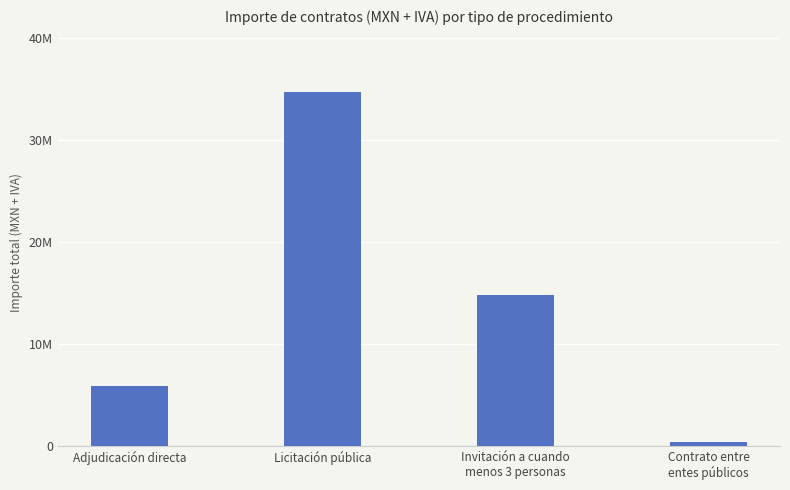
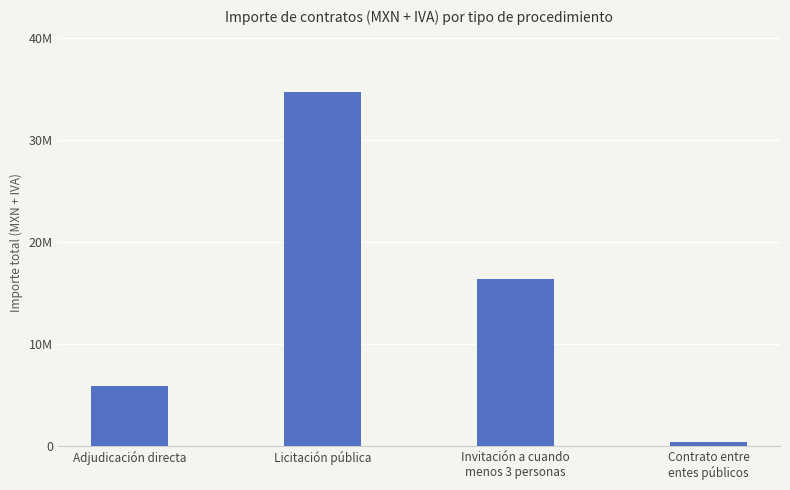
  {
    "Adjudicación directa": 5900000,
    "Licitación pública": 34800000,
-   "Invitación a cuando menos 3 personas": 14800000,
+   "Invitación a cuando menos 3 personas": 16400000,
    "Contrato entre entes públicos": 400000
  }
